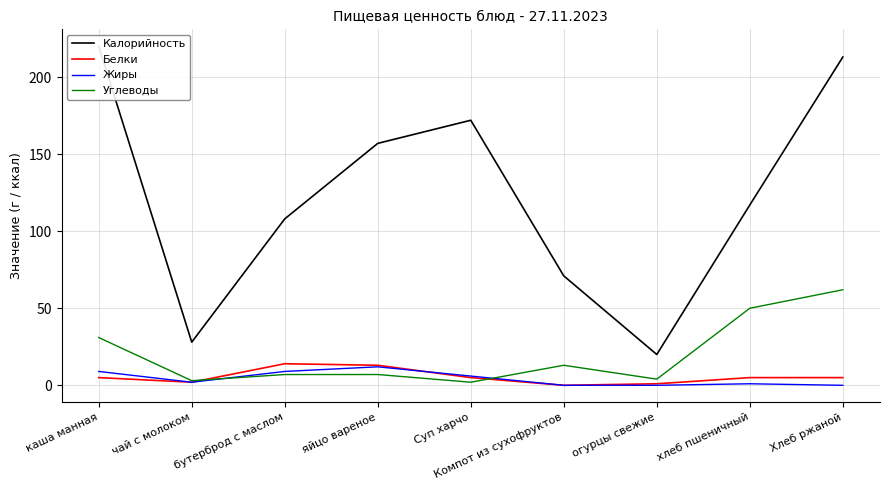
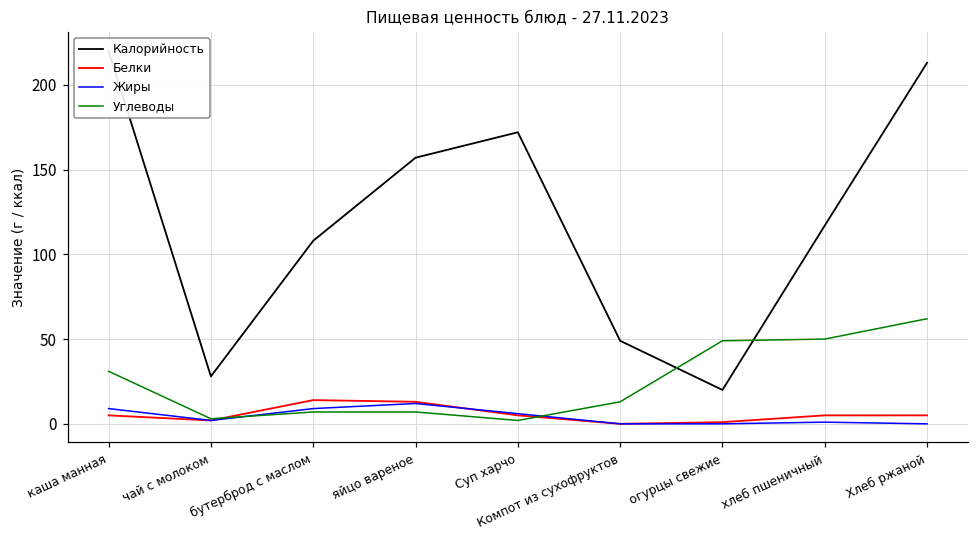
  {
    "Калорийность": {
      "чай с молоком": 28,
      "бутерброд с маслом": 108,
      "яйцо вареное": 157,
      "Суп харчо": 172,
-     "Компот из сухофруктов": 71,
+     "Компот из сухофруктов": 49,
      "огурцы свежие": 20,
      "хлеб пшеничный": 117,
      "Хлеб ржаной": 213
    },
    "Белки": {
      "каша манная": 5,
      "бутерброд с маслом": 14,
      "хлеб пшеничный": 5,
      "Хлеб ржаной": 5
    },
    "Жиры": {
      "каша манная": 9,
      "бутерброд с маслом": 9,
      "хлеб пшеничный": 1,
      "Хлеб ржаной": 0
    },
    "Углеводы": {
      "каша манная": 31,
      "бутерброд с маслом": 7,
      "яйцо вареное": 7,
      "Суп харчо": 2,
      "Компот из сухофруктов": 13,
-     "огурцы свежие": 4,
+     "огурцы свежие": 49,
      "хлеб пшеничный": 50,
      "Хлеб ржаной": 62
    }
  }
